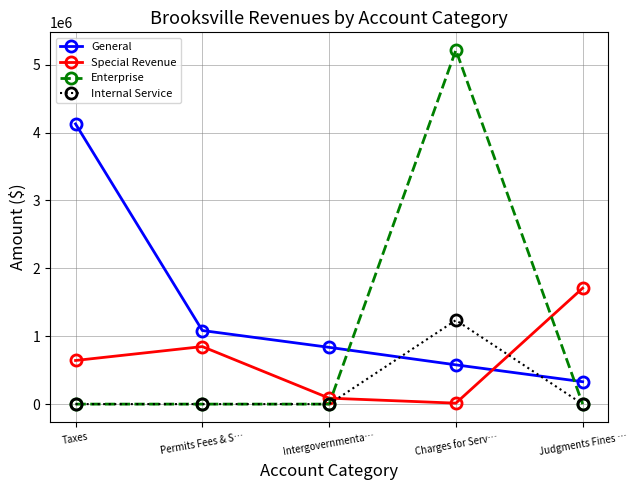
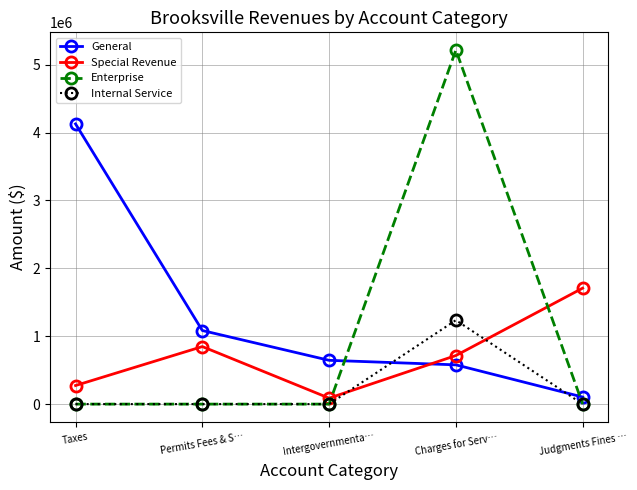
  {
    "General": {
      "Taxes": 4100000,
      "Permits Fees & S…": 1100000,
-     "Intergovernmenta…": 800000,
+     "Intergovernmenta…": 600000,
      "Charges for Serv…": 600000,
-     "Judgments Fines …": 300000
+     "Judgments Fines …": 100000
    },
    "Special Revenue": {
-     "Taxes": 600000,
+     "Taxes": 300000,
      "Permits Fees & S…": 800000,
      "Intergovernmenta…": 100000,
-     "Charges for Serv…": 0,
+     "Charges for Serv…": 700000,
      "Judgments Fines …": 1700000
    },
    "Enterprise": {
      "Charges for Serv…": 5200000
    },
    "Internal Service": {
      "Charges for Serv…": 1200000
    }
  }
